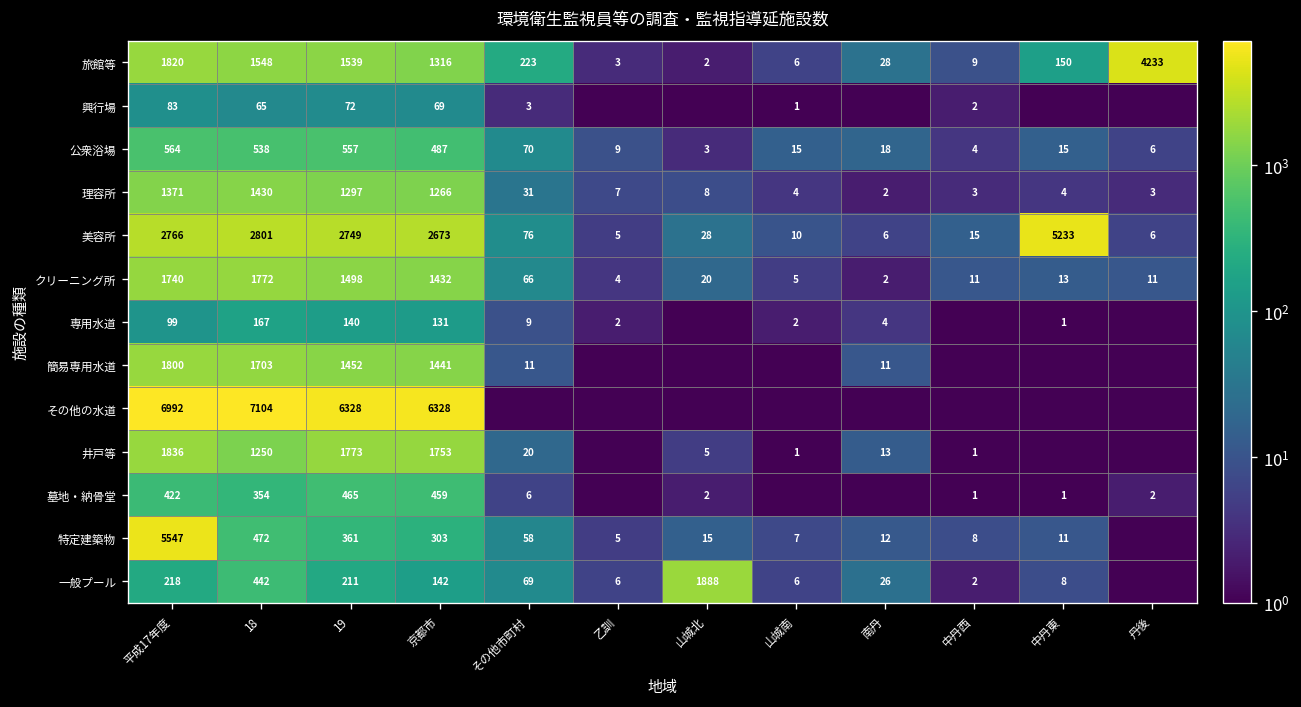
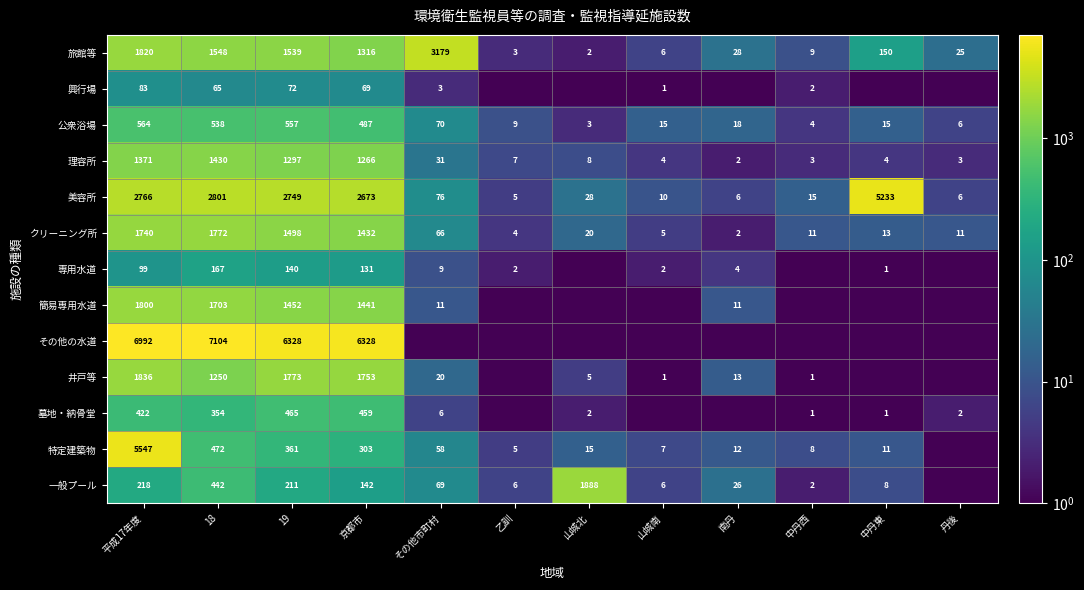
  {
    "旅館等": {
      "平成17年度": 1820,
      "18": 1548,
      "19": 1539,
      "京都市": 1316,
-     "その他市町村": 223,
+     "その他市町村": 3179,
      "乙訓": 3,
      "山城北": 2,
      "山城南": 6,
      "南丹": 28,
      "中丹西": 9,
      "中丹東": 150,
-     "丹後": 4233
+     "丹後": 25
    },
    "興行場": {
      "平成17年度": 83,
      "18": 65,
      "19": 72,
      "京都市": 69,
      "その他市町村": 3,
      "山城南": 1,
      "中丹西": 2
    },
    "公衆浴場": {
      "平成17年度": 564,
      "18": 538,
      "19": 557,
      "京都市": 487,
      "その他市町村": 70,
      "乙訓": 9,
      "山城北": 3,
      "山城南": 15,
      "南丹": 18,
      "中丹西": 4,
      "中丹東": 15,
      "丹後": 6
    },
    "理容所": {
      "平成17年度": 1371,
      "18": 1430,
      "19": 1297,
      "京都市": 1266,
      "その他市町村": 31,
      "乙訓": 7,
      "山城北": 8,
      "山城南": 4,
      "南丹": 2,
      "中丹西": 3,
      "中丹東": 4,
      "丹後": 3
    },
    "美容所": {
      "平成17年度": 2766,
      "18": 2801,
      "19": 2749,
      "京都市": 2673,
      "その他市町村": 76,
      "乙訓": 5,
      "山城北": 28,
      "山城南": 10,
      "南丹": 6,
      "中丹西": 15,
      "中丹東": 5233,
      "丹後": 6
    },
    "クリーニング所": {
      "平成17年度": 1740,
      "18": 1772,
      "19": 1498,
      "京都市": 1432,
      "その他市町村": 66,
      "乙訓": 4,
      "山城北": 20,
      "山城南": 5,
      "南丹": 2,
      "中丹西": 11,
      "中丹東": 13,
      "丹後": 11
    },
    "専用水道": {
      "平成17年度": 99,
      "18": 167,
      "19": 140,
      "京都市": 131,
      "その他市町村": 9,
      "乙訓": 2,
      "山城南": 2,
      "南丹": 4,
      "中丹東": 1
    },
    "簡易専用水道": {
      "平成17年度": 1800,
      "18": 1703,
      "19": 1452,
      "京都市": 1441,
      "その他市町村": 11,
      "南丹": 11
    },
    "その他の水道": {
      "平成17年度": 6992,
      "18": 7104,
      "19": 6328,
      "京都市": 6328
    },
    "井戸等": {
      "平成17年度": 1836,
      "18": 1250,
      "19": 1773,
      "京都市": 1753,
      "その他市町村": 20,
      "山城北": 5,
      "山城南": 1,
      "南丹": 13,
      "中丹西": 1
    },
    "墓地・納骨堂": {
      "平成17年度": 422,
      "18": 354,
      "19": 465,
      "京都市": 459,
      "その他市町村": 6,
      "山城北": 2,
      "中丹西": 1,
      "中丹東": 1,
      "丹後": 2
    },
    "特定建築物": {
      "平成17年度": 5547,
      "18": 472,
      "19": 361,
      "京都市": 303,
      "その他市町村": 58,
      "乙訓": 5,
      "山城北": 15,
      "山城南": 7,
      "南丹": 12,
      "中丹西": 8,
      "中丹東": 11
    },
    "一般プール": {
      "平成17年度": 218,
      "18": 442,
      "19": 211,
      "京都市": 142,
      "その他市町村": 69,
      "乙訓": 6,
      "山城北": 1888,
      "山城南": 6,
      "南丹": 26,
      "中丹西": 2,
      "中丹東": 8
    }
  }
